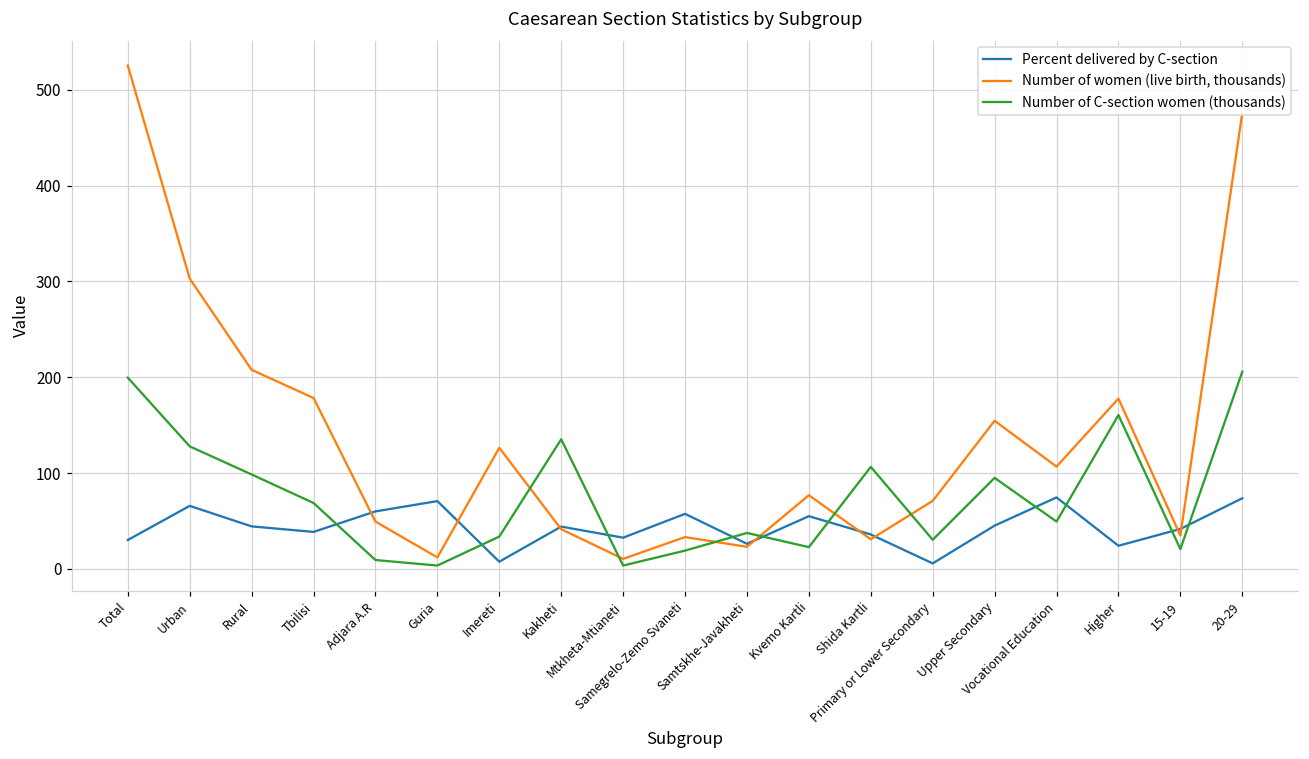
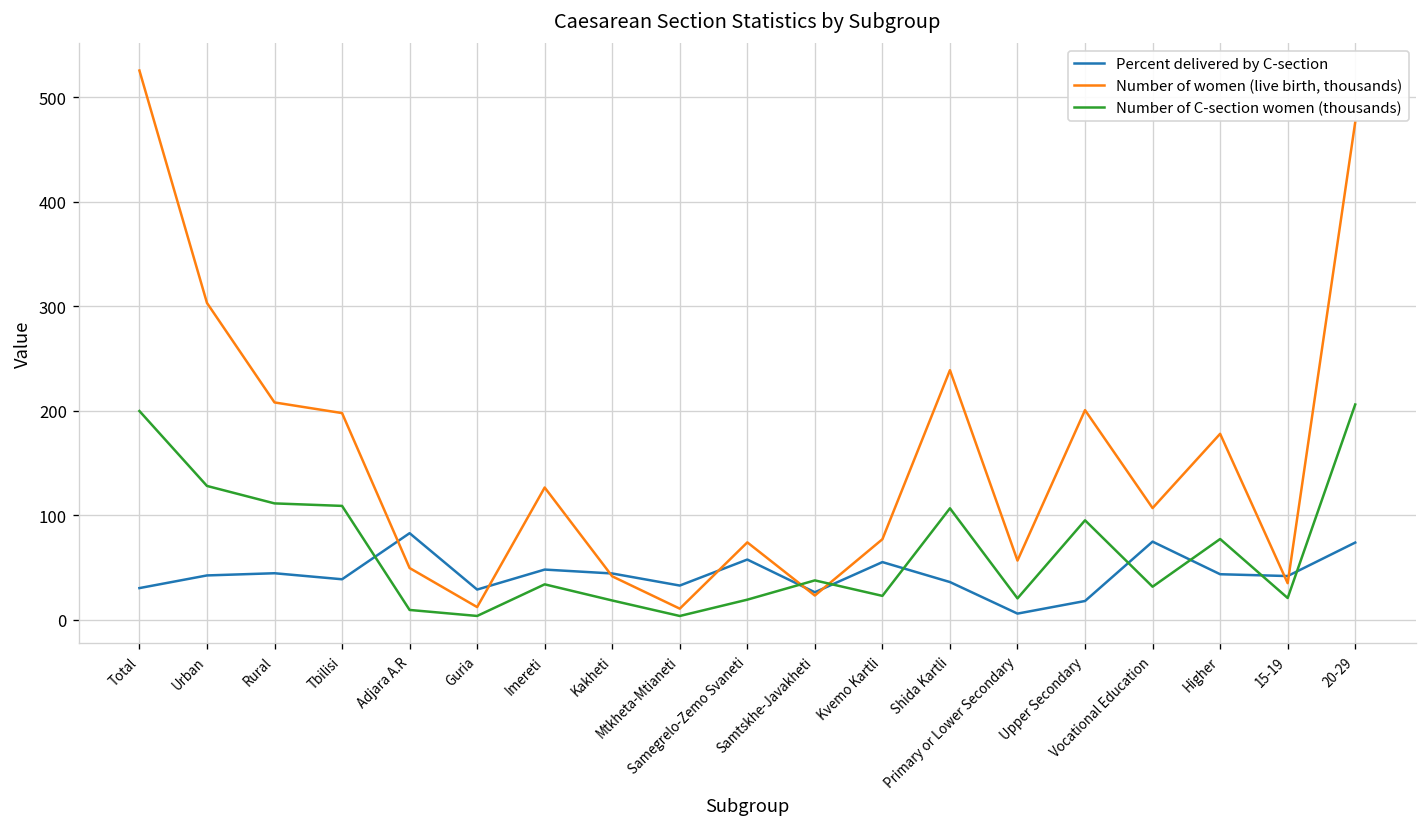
  {
    "Percent delivered by C-section": {
      "Total": 30,
-     "Urban": 70,
+     "Urban": 40,
      "Rural": 40,
      "Tbilisi": 40,
-     "Adjara A.R": 60,
-     "Guria": 70,
-     "Imereti": 10,
+     "Adjara A.R": 80,
+     "Guria": 30,
+     "Imereti": 50,
      "Mtkheta-Mtianeti": 30,
      "Samegrelo-Zemo Svaneti": 60,
      "Samtskhe-Javakheti": 30,
      "Kvemo Kartli": 50,
      "Shida Kartli": 40,
      "Primary or Lower Secondary": 10,
-     "Upper Secondary": 50,
+     "Upper Secondary": 20,
      "Vocational Education": 70,
-     "Higher": 20,
+     "Higher": 40,
      "15-19": 40,
      "20-29": 70
    },
    "Number of women (live birth, thousands)": {
      "Total": 530,
      "Urban": 300,
      "Rural": 210,
-     "Tbilisi": 180,
+     "Tbilisi": 200,
      "Adjara A.R": 50,
      "Guria": 10,
      "Imereti": 130,
      "Mtkheta-Mtianeti": 10,
-     "Samegrelo-Zemo Svaneti": 30,
+     "Samegrelo-Zemo Svaneti": 70,
      "Samtskhe-Javakheti": 20,
      "Kvemo Kartli": 80,
-     "Shida Kartli": 30,
-     "Primary or Lower Secondary": 70,
-     "Upper Secondary": 150,
+     "Shida Kartli": 240,
+     "Primary or Lower Secondary": 60,
+     "Upper Secondary": 200,
      "Vocational Education": 110,
      "Higher": 180,
      "15-19": 30
    },
    "Number of C-section women (thousands)": {
      "Total": 200,
      "Urban": 130,
-     "Rural": 100,
-     "Tbilisi": 70,
+     "Rural": 110,
+     "Tbilisi": 110,
      "Adjara A.R": 10,
      "Guria": 0,
      "Imereti": 30,
-     "Kakheti": 140,
+     "Kakheti": 20,
      "Mtkheta-Mtianeti": 0,
      "Samegrelo-Zemo Svaneti": 20,
      "Samtskhe-Javakheti": 40,
      "Kvemo Kartli": 20,
      "Shida Kartli": 110,
-     "Primary or Lower Secondary": 30,
+     "Primary or Lower Secondary": 20,
      "Upper Secondary": 90,
-     "Vocational Education": 50,
-     "Higher": 160,
+     "Vocational Education": 30,
+     "Higher": 80,
      "15-19": 20,
      "20-29": 210
    }
  }
